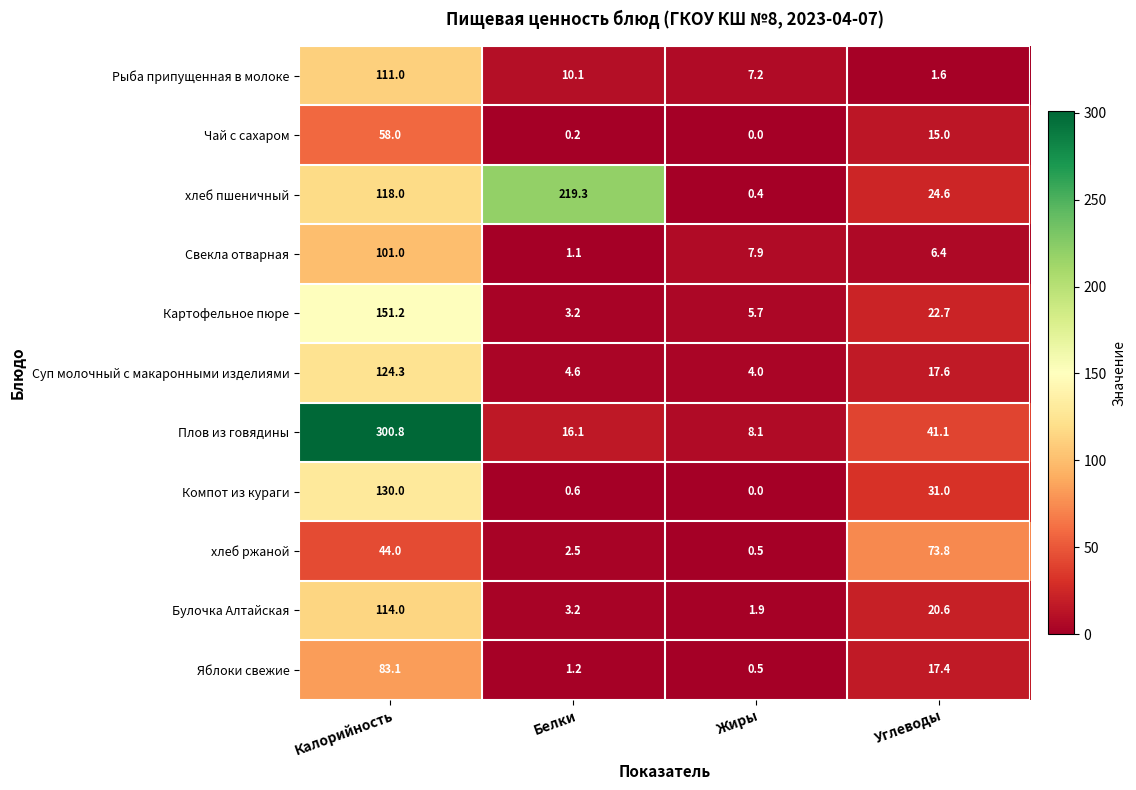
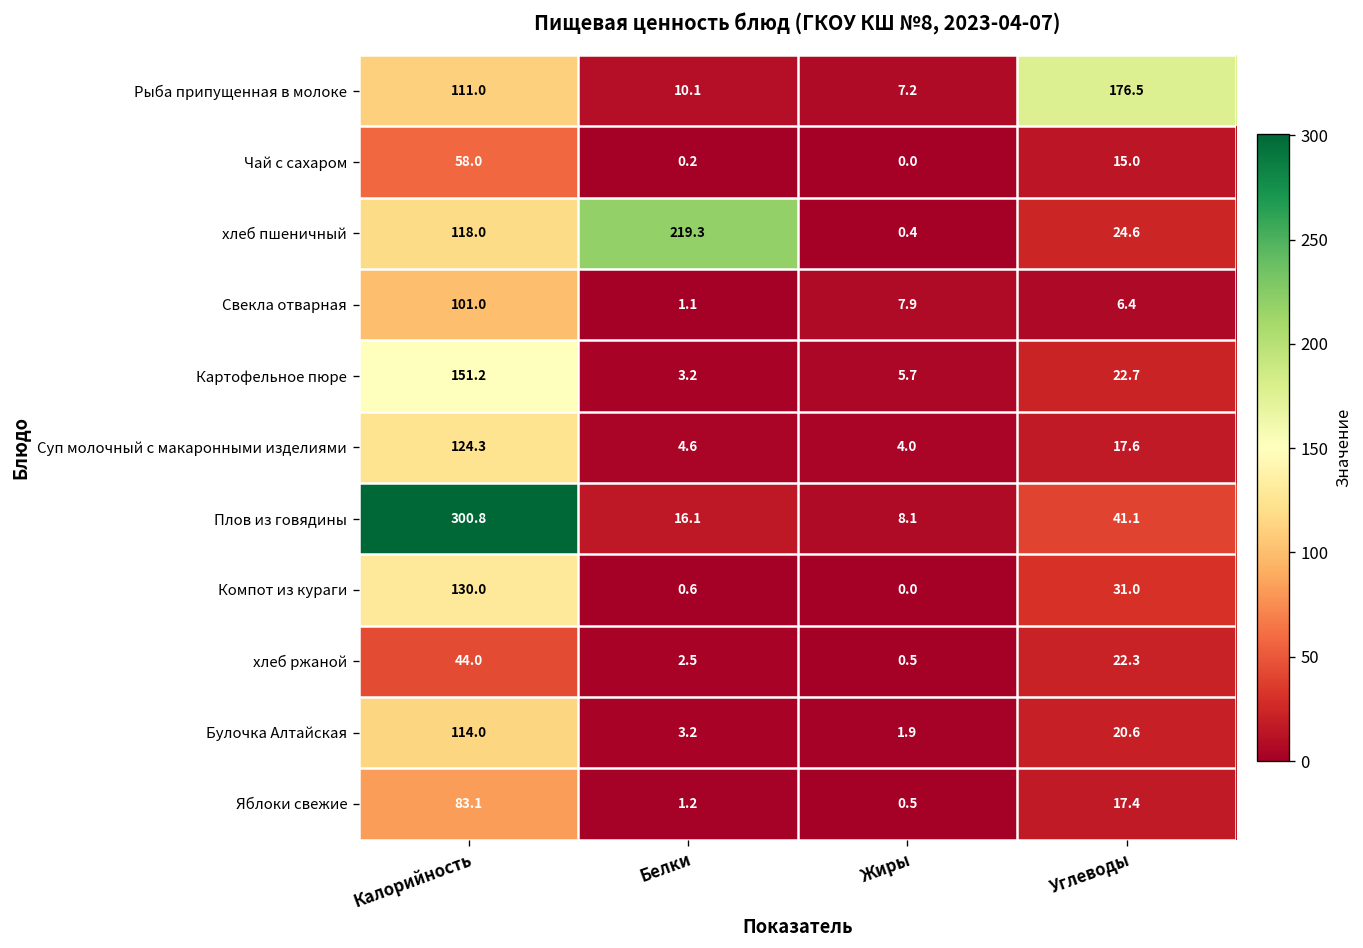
  {
    "Рыба припущенная в молоке": {
      "Калорийность": 111.0,
      "Белки": 10.1,
      "Жиры": 7.2,
-     "Углеводы": 1.6
+     "Углеводы": 176.5
    },
    "Чай с сахаром": {
      "Калорийность": 58.0,
      "Белки": 0.2,
      "Жиры": 0.0,
      "Углеводы": 15.0
    },
    "хлеб пшеничный": {
      "Калорийность": 118.0,
      "Белки": 219.3,
      "Жиры": 0.4,
      "Углеводы": 24.6
    },
    "Свекла отварная": {
      "Калорийность": 101.0,
      "Белки": 1.1,
      "Жиры": 7.9,
      "Углеводы": 6.4
    },
    "Картофельное пюре": {
      "Калорийность": 151.2,
      "Белки": 3.2,
      "Жиры": 5.7,
      "Углеводы": 22.7
    },
    "Суп молочный с макаронными изделиями": {
      "Калорийность": 124.3,
      "Белки": 4.6,
      "Жиры": 4.0,
      "Углеводы": 17.6
    },
    "Плов из говядины": {
      "Калорийность": 300.8,
      "Белки": 16.1,
      "Жиры": 8.1,
      "Углеводы": 41.1
    },
    "Компот из кураги": {
      "Калорийность": 130.0,
      "Белки": 0.6,
      "Жиры": 0.0,
      "Углеводы": 31.0
    },
    "хлеб ржаной": {
      "Калорийность": 44.0,
      "Белки": 2.5,
      "Жиры": 0.5,
-     "Углеводы": 73.8
+     "Углеводы": 22.3
    },
    "Булочка Алтайская": {
      "Калорийность": 114.0,
      "Белки": 3.2,
      "Жиры": 1.9,
      "Углеводы": 20.6
    },
    "Яблоки свежие": {
      "Калорийность": 83.1,
      "Белки": 1.2,
      "Жиры": 0.5,
      "Углеводы": 17.4
    }
  }
